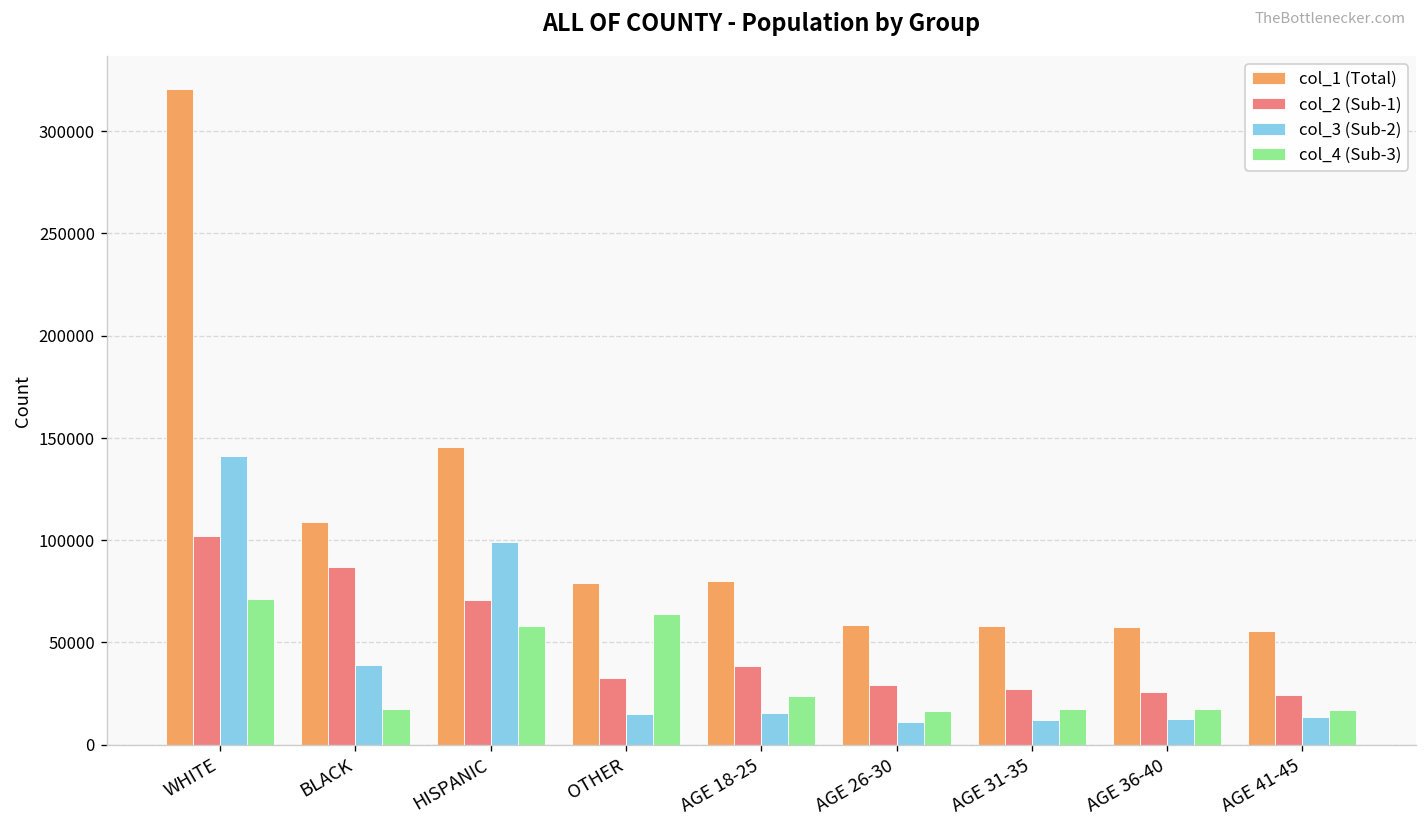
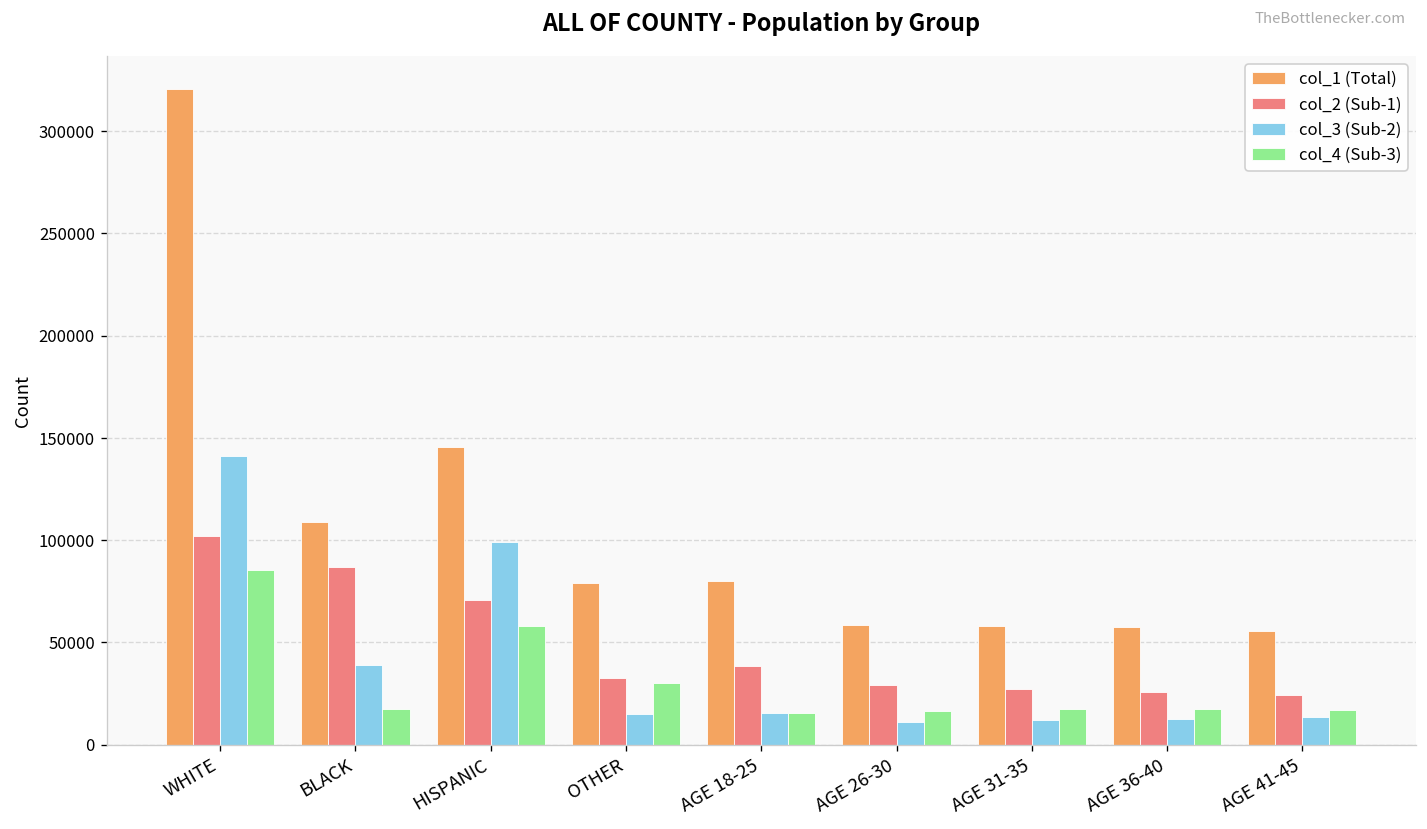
  {
    "col_3 (Sub-2)": {
      "WHITE": 141000,
      "BLACK": 39000,
      "HISPANIC": 99000,
      "OTHER": 15000,
      "AGE 18-25": 15000,
      "AGE 26-30": 11000,
      "AGE 31-35": 12000,
      "AGE 36-40": 13000,
      "AGE 41-45": 13000
    },
    "col_4 (Sub-3)": {
-     "WHITE": 71000,
+     "WHITE": 85000,
      "BLACK": 18000,
      "HISPANIC": 58000,
-     "OTHER": 64000,
-     "AGE 18-25": 24000,
+     "OTHER": 30000,
+     "AGE 18-25": 16000,
      "AGE 26-30": 17000,
      "AGE 31-35": 17000,
      "AGE 36-40": 18000,
      "AGE 41-45": 17000
    }
  }
